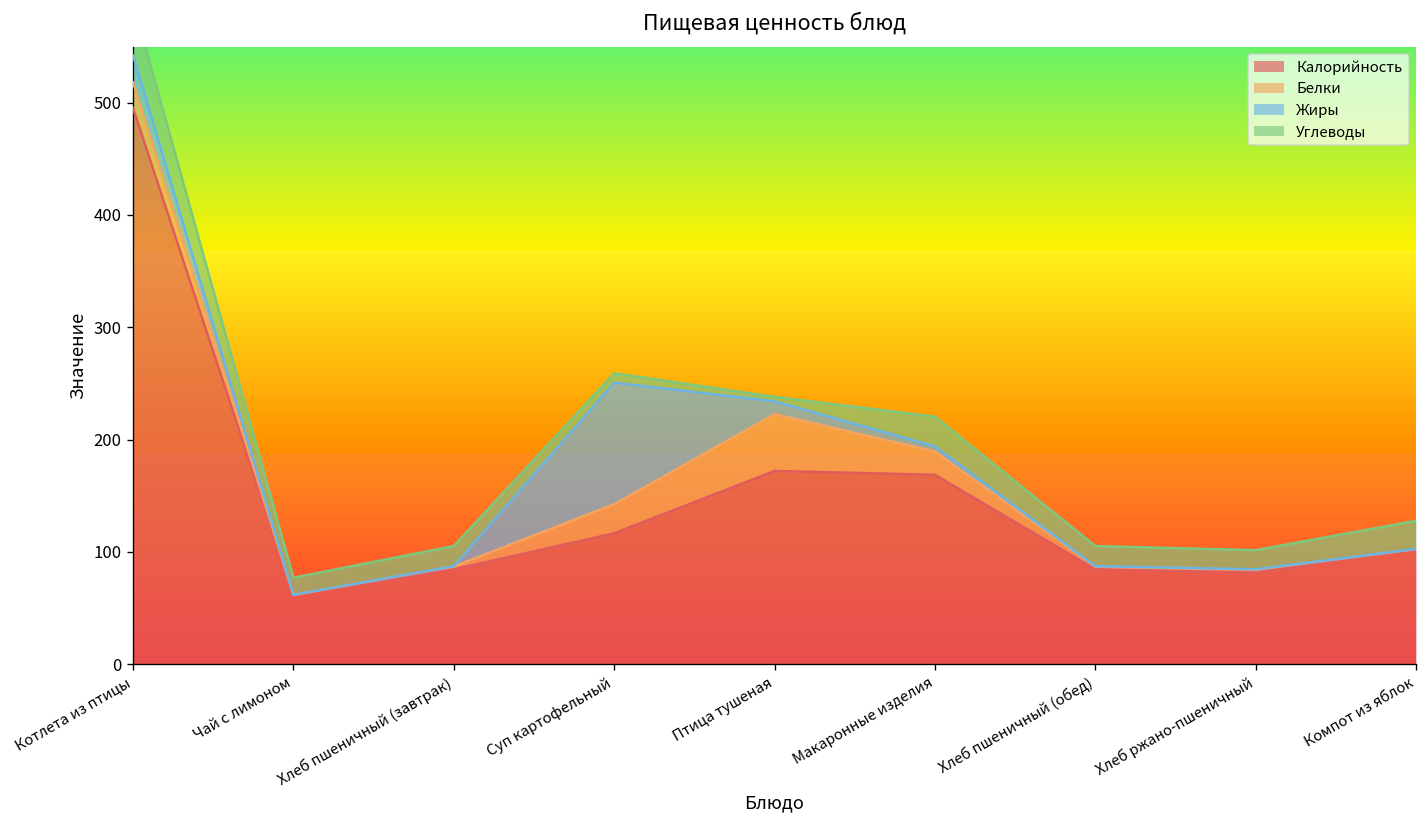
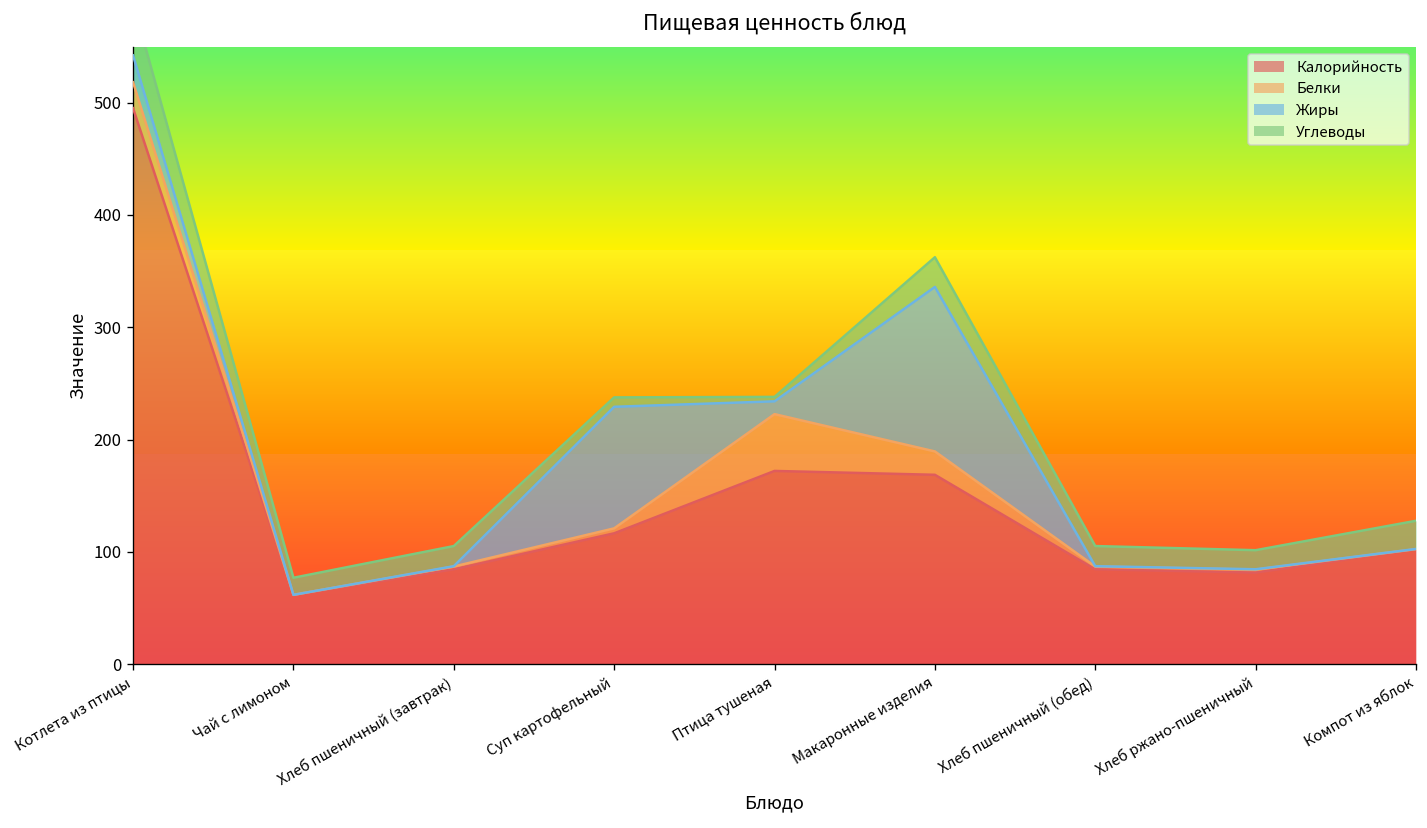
  {
    "Белки": {
-     "Суп картофельный": 30,
+     "Суп картофельный": 0,
      "Птица тушеная": 50,
      "Макаронные изделия": 20
    },
    "Жиры": {
      "Суп картофельный": 110,
      "Птица тушеная": 10,
-     "Макаронные изделия": 0
+     "Макаронные изделия": 150
    }
  }
